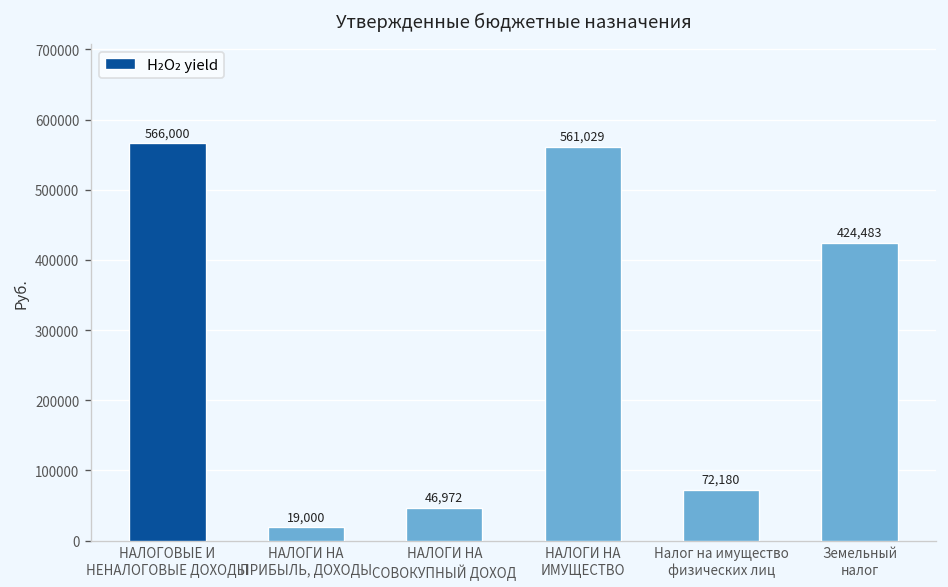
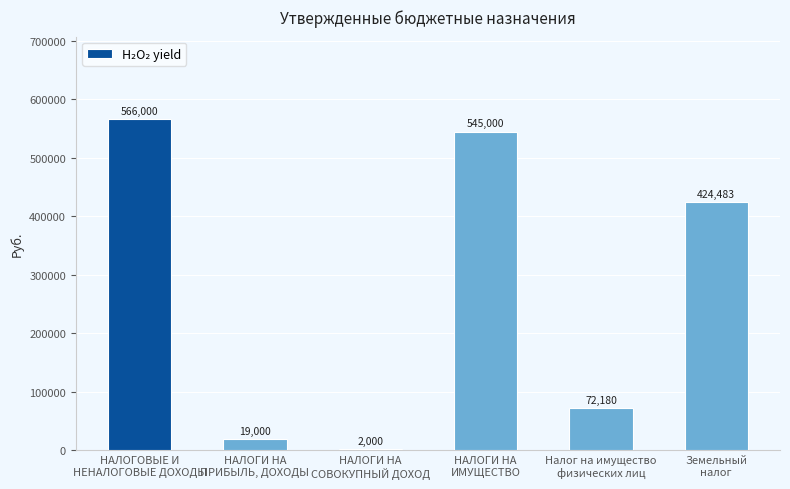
  {
    "НАЛОГОВЫЕ И НЕНАЛОГОВЫЕ ДОХОДЫ": "566,000",
    "НАЛОГИ НА ПРИБЫЛЬ, ДОХОДЫ": "19,000",
-   "НАЛОГИ НА СОВОКУПНЫЙ ДОХОД": "46,972",
-   "НАЛОГИ НА ИМУЩЕСТВО": "561,029",
+   "НАЛОГИ НА СОВОКУПНЫЙ ДОХОД": "2,000",
+   "НАЛОГИ НА ИМУЩЕСТВО": "545,000",
    "Налог на имущество физических лиц": "72,180",
    "Земельный налог": "424,483"
  }
